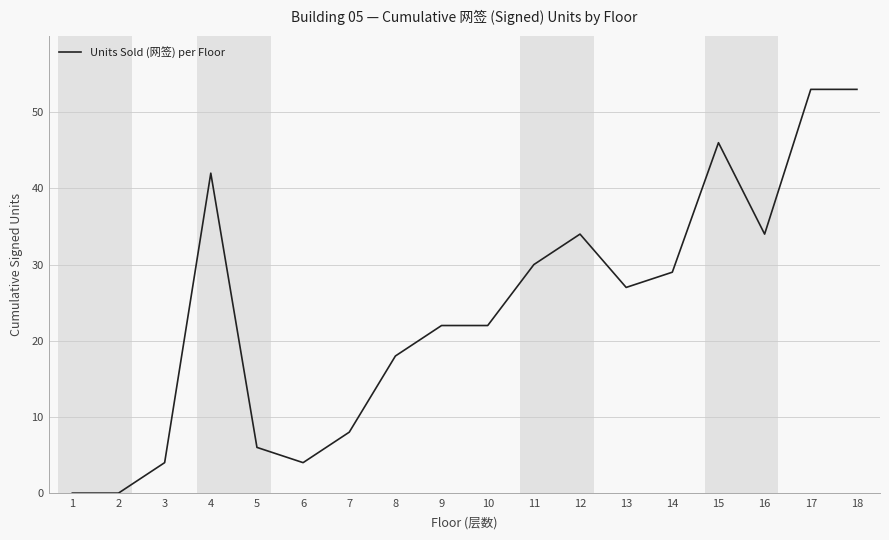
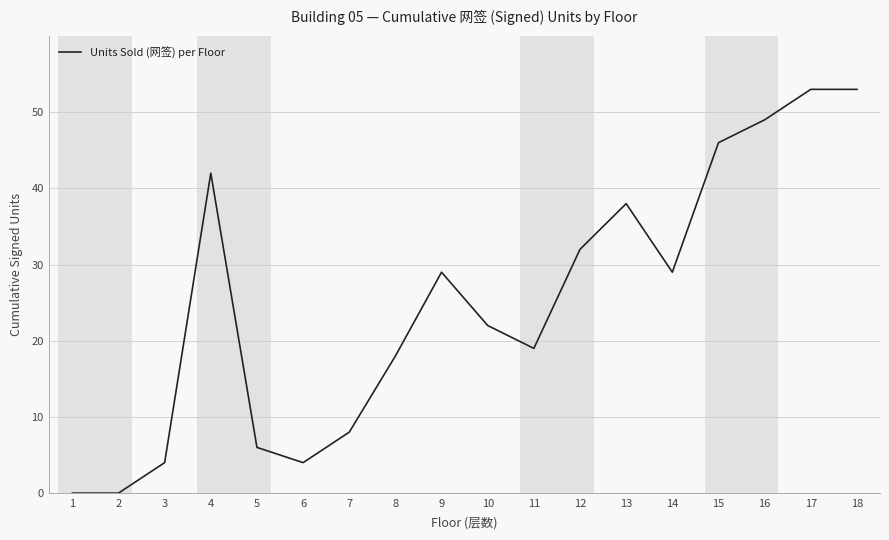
  {
    "1": 0,
    "2": 0,
    "3": 4,
    "4": 42,
    "5": 6,
    "6": 4,
    "7": 8,
    "8": 18,
-   "9": 22,
+   "9": 29,
    "10": 22,
-   "11": 30,
-   "12": 34,
-   "13": 27,
+   "11": 19,
+   "12": 32,
+   "13": 38,
    "14": 29,
    "15": 46,
-   "16": 34,
+   "16": 49,
    "17": 53,
    "18": 53
  }
